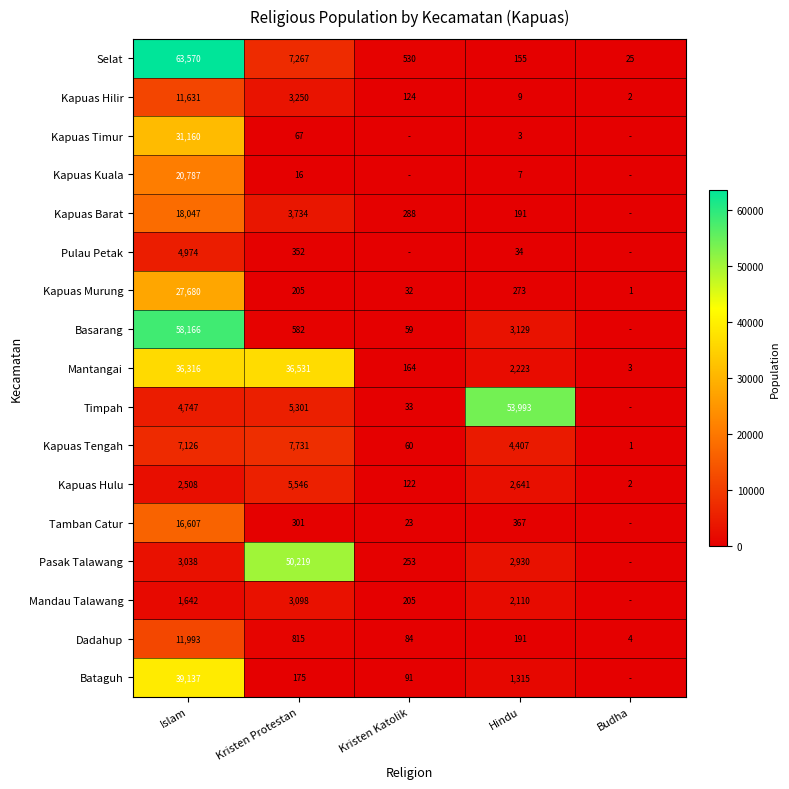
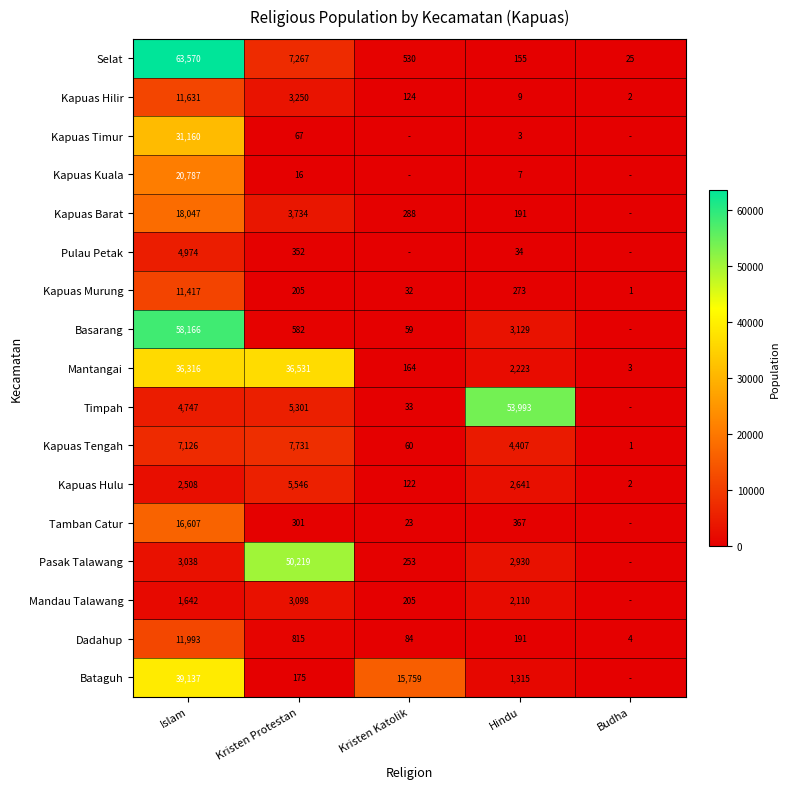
  {
    "Selat": {
      "Islam": "63,570",
      "Kristen Protestan": "7,267",
      "Kristen Katolik": "530",
      "Hindu": "155",
      "Budha": "25"
    },
    "Kapuas Hilir": {
      "Islam": "11,631",
      "Kristen Protestan": "3,250",
      "Kristen Katolik": "124",
      "Hindu": "9",
      "Budha": "2"
    },
    "Kapuas Timur": {
      "Islam": "31,160",
      "Kristen Protestan": "67",
      "Hindu": "3"
    },
    "Kapuas Kuala": {
      "Islam": "20,787",
      "Kristen Protestan": "16",
      "Hindu": "7"
    },
    "Kapuas Barat": {
      "Islam": "18,047",
      "Kristen Protestan": "3,734",
      "Kristen Katolik": "288",
      "Hindu": "191"
    },
    "Pulau Petak": {
      "Islam": "4,974",
      "Kristen Protestan": "352",
      "Hindu": "34"
    },
    "Kapuas Murung": {
-     "Islam": "27,680",
+     "Islam": "11,417",
      "Kristen Protestan": "205",
      "Kristen Katolik": "32",
      "Hindu": "273",
      "Budha": "1"
    },
    "Basarang": {
      "Islam": "58,166",
      "Kristen Protestan": "582",
      "Kristen Katolik": "59",
      "Hindu": "3,129"
    },
    "Mantangai": {
      "Islam": "36,316",
      "Kristen Protestan": "36,531",
      "Kristen Katolik": "164",
      "Hindu": "2,223",
      "Budha": "3"
    },
    "Timpah": {
      "Islam": "4,747",
      "Kristen Protestan": "5,301",
      "Kristen Katolik": "33",
      "Hindu": "53,993"
    },
    "Kapuas Tengah": {
      "Islam": "7,126",
      "Kristen Protestan": "7,731",
      "Kristen Katolik": "60",
      "Hindu": "4,407",
      "Budha": "1"
    },
    "Kapuas Hulu": {
      "Islam": "2,508",
      "Kristen Protestan": "5,546",
      "Kristen Katolik": "122",
      "Hindu": "2,641",
      "Budha": "2"
    },
    "Tamban Catur": {
      "Islam": "16,607",
      "Kristen Protestan": "301",
      "Kristen Katolik": "23",
      "Hindu": "367"
    },
    "Pasak Talawang": {
      "Islam": "3,038",
      "Kristen Protestan": "50,219",
      "Kristen Katolik": "253",
      "Hindu": "2,930"
    },
    "Mandau Talawang": {
      "Islam": "1,642",
      "Kristen Protestan": "3,098",
      "Kristen Katolik": "205",
      "Hindu": "2,110"
    },
    "Dadahup": {
      "Islam": "11,993",
      "Kristen Protestan": "815",
      "Kristen Katolik": "84",
      "Hindu": "191",
      "Budha": "4"
    },
    "Bataguh": {
      "Islam": "39,137",
      "Kristen Protestan": "175",
-     "Kristen Katolik": "91",
+     "Kristen Katolik": "15,759",
      "Hindu": "1,315"
    }
  }
